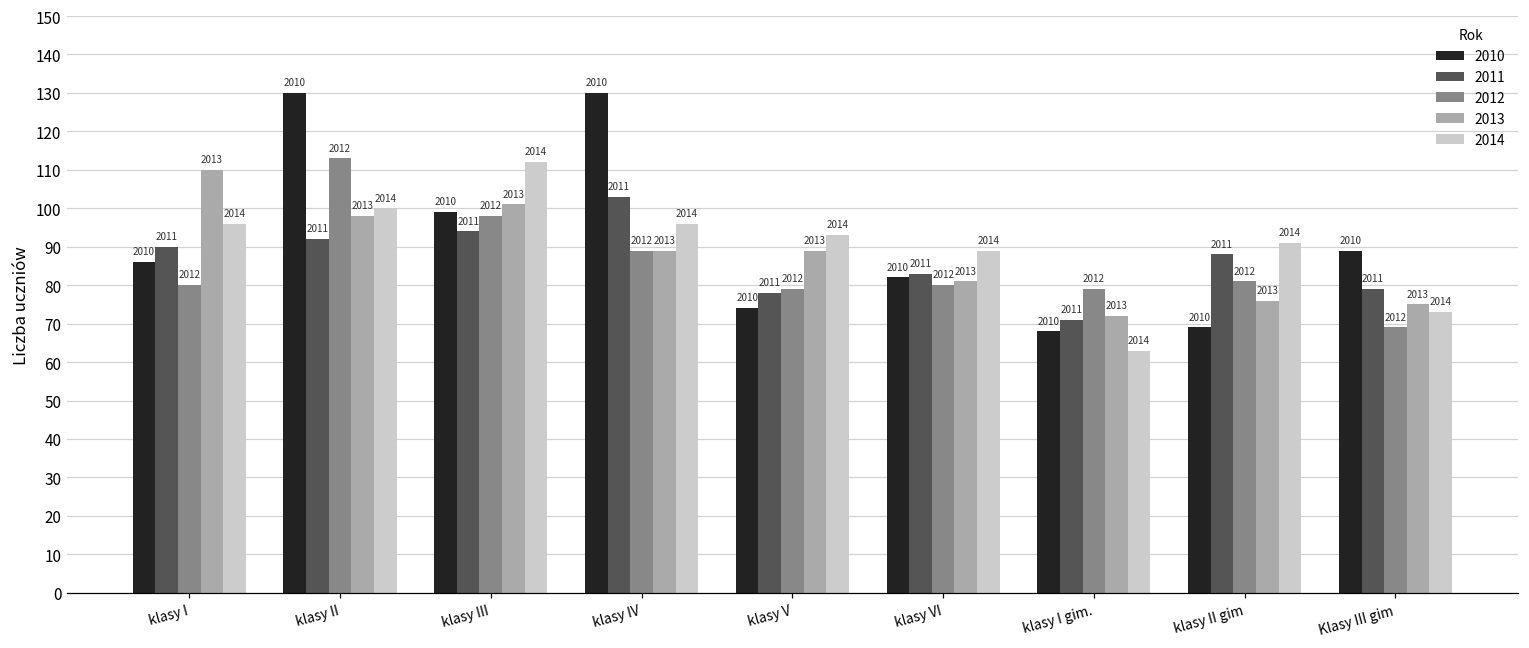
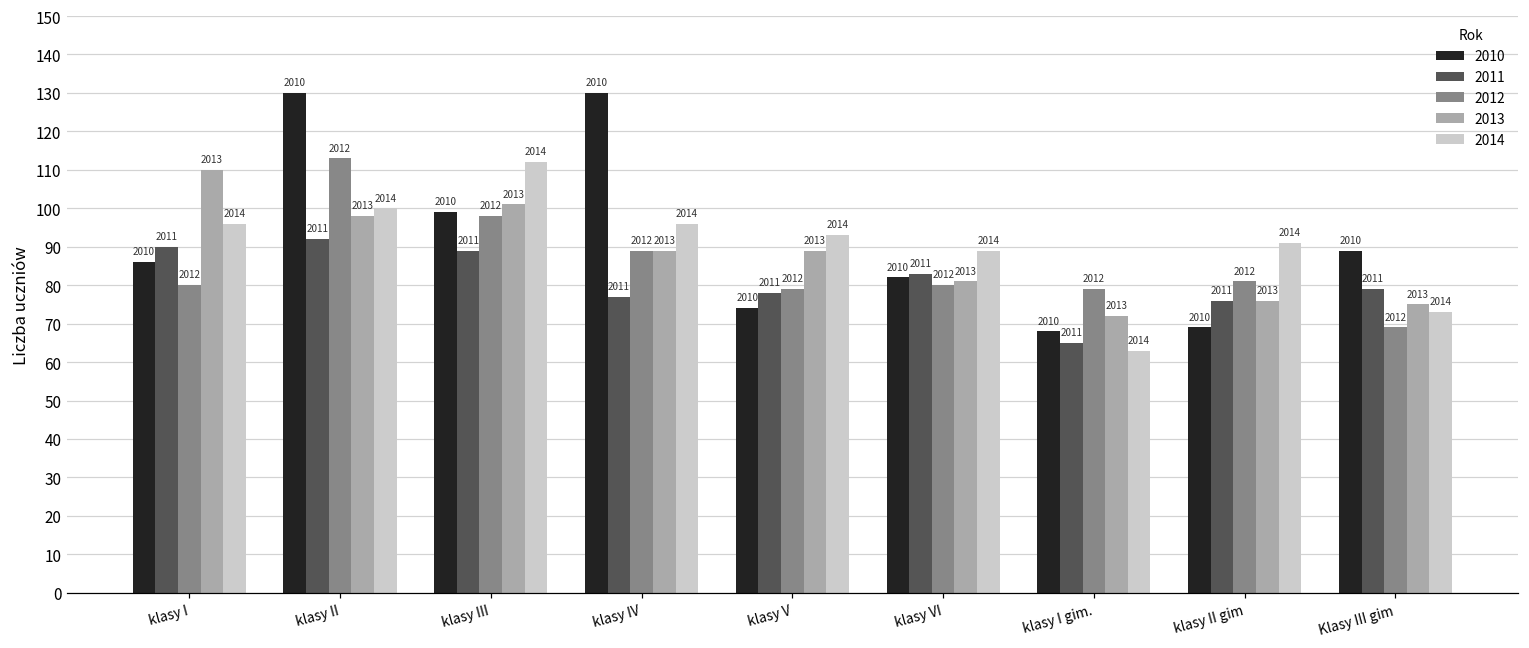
  {
    "2011": {
-     "klasy III": 94,
-     "klasy IV": 103,
-     "klasy I gim.": 71,
-     "klasy II gim": 88
+     "klasy III": 89,
+     "klasy IV": 77,
+     "klasy I gim.": 65,
+     "klasy II gim": 76
    }
  }
